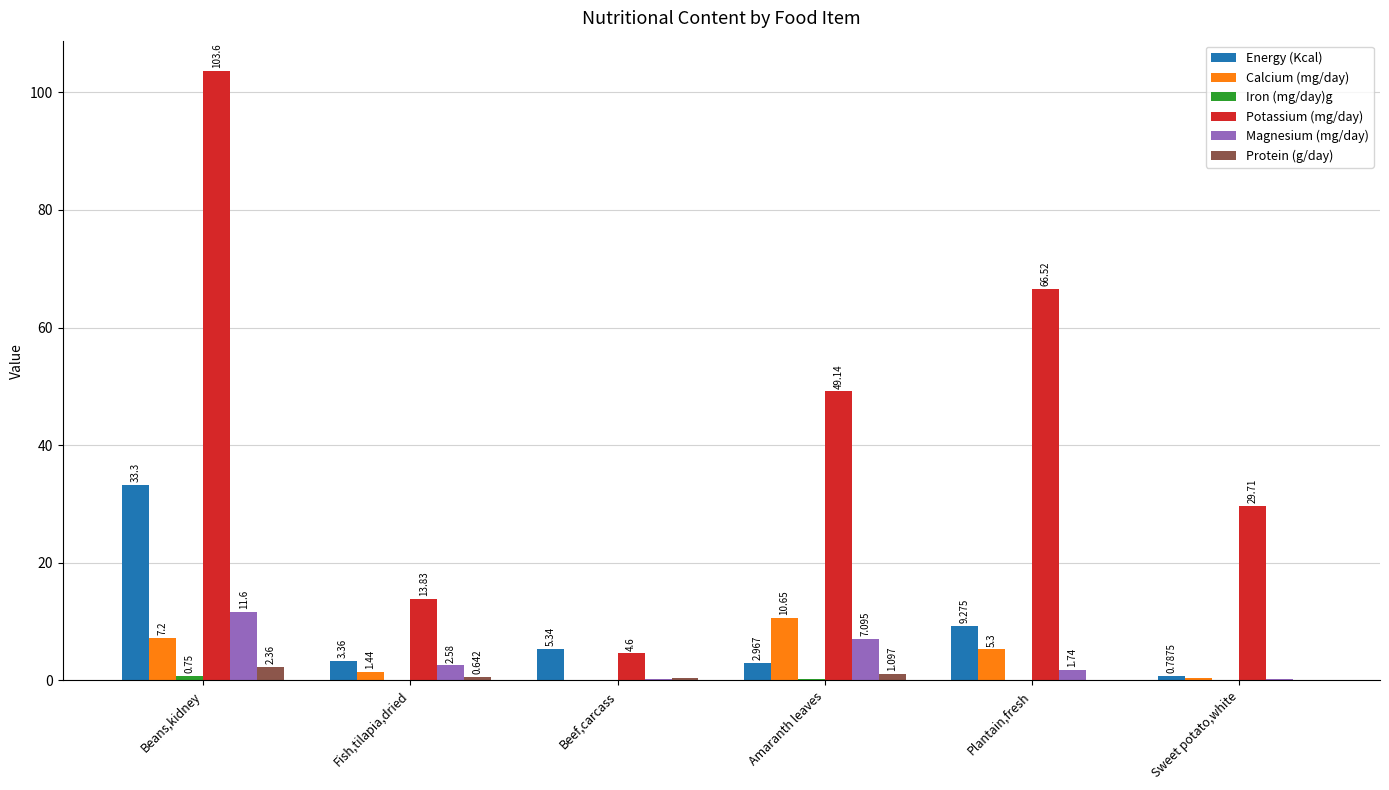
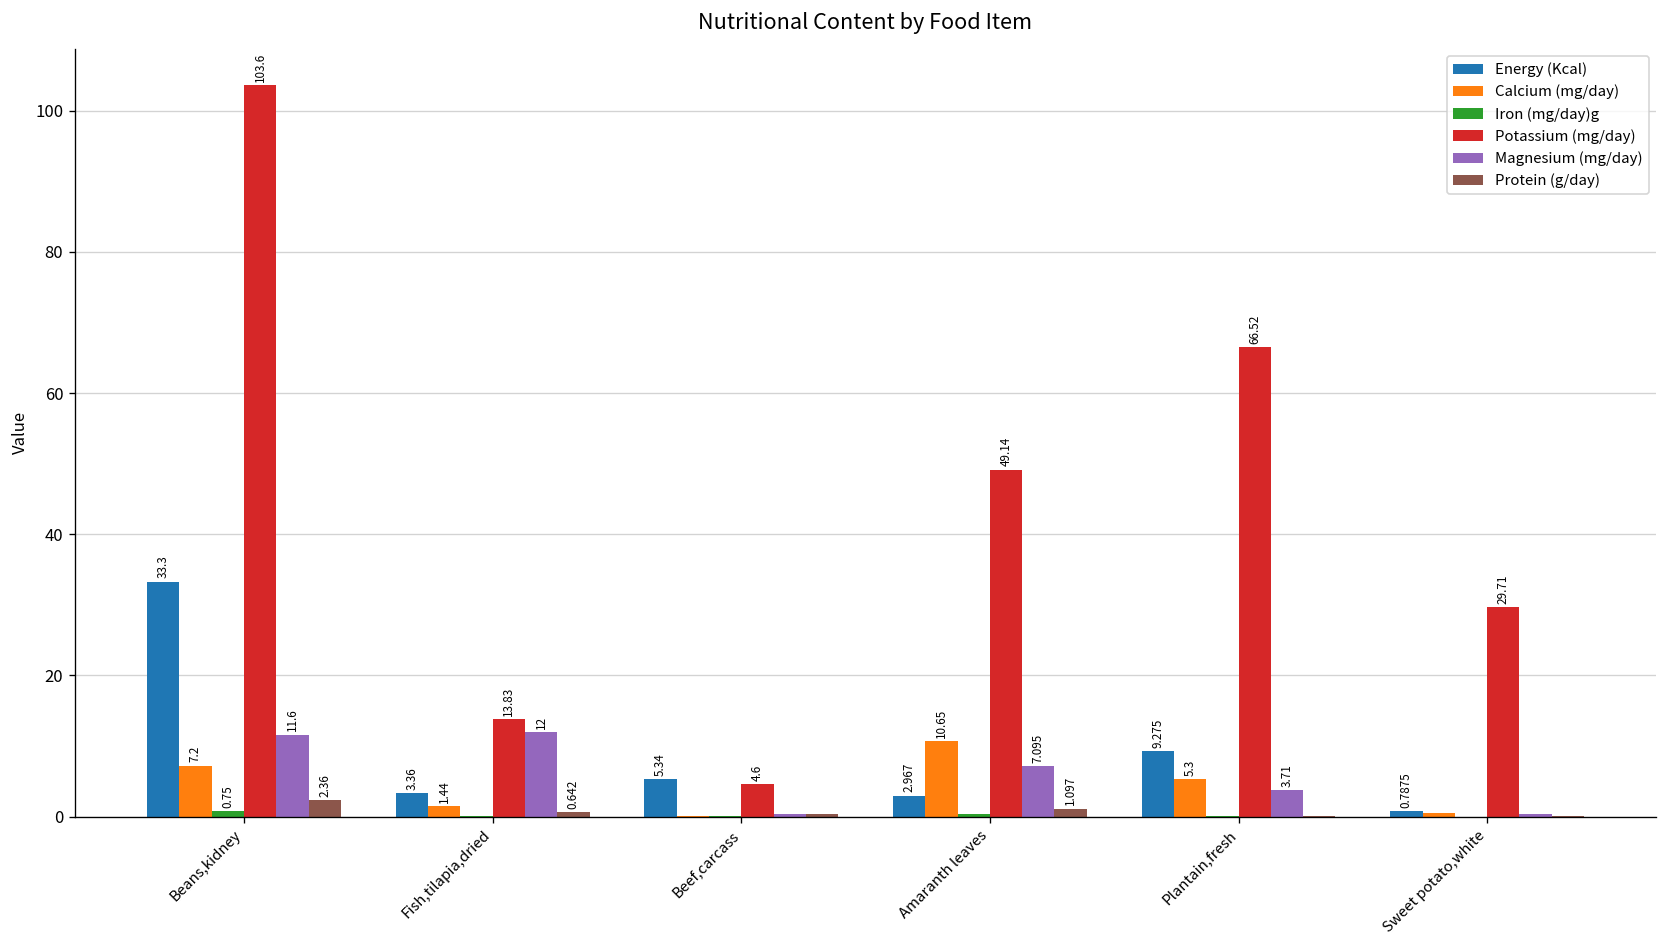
  {
    "Energy (Kcal)": {
      "Beans,kidney": 33.3,
      "Fish,tilapia,dried": 3.36,
      "Beef,carcass": 5.34,
      "Amaranth leaves": 2.967,
      "Plantain,fresh": 9.275,
      "Sweet potato,white": 0.7875
    },
    "Calcium (mg/day)": {
      "Beans,kidney": 7.2,
      "Fish,tilapia,dried": 1.44,
      "Amaranth leaves": 10.65,
      "Plantain,fresh": 5.3
    },
    "Iron (mg/day)g": {
      "Beans,kidney": 0.75
    },
    "Potassium (mg/day)": {
      "Beans,kidney": 103.6,
      "Fish,tilapia,dried": 13.83,
      "Beef,carcass": 4.6,
      "Amaranth leaves": 49.14,
      "Plantain,fresh": 66.52,
      "Sweet potato,white": 29.71
    },
    "Magnesium (mg/day)": {
      "Beans,kidney": 11.6,
-     "Fish,tilapia,dried": 2.58,
+     "Fish,tilapia,dried": 12,
      "Amaranth leaves": 7.095,
-     "Plantain,fresh": 1.74
+     "Plantain,fresh": 3.71
    },
    "Protein (g/day)": {
      "Beans,kidney": 2.36,
      "Fish,tilapia,dried": 0.642,
      "Amaranth leaves": 1.097
    }
  }
